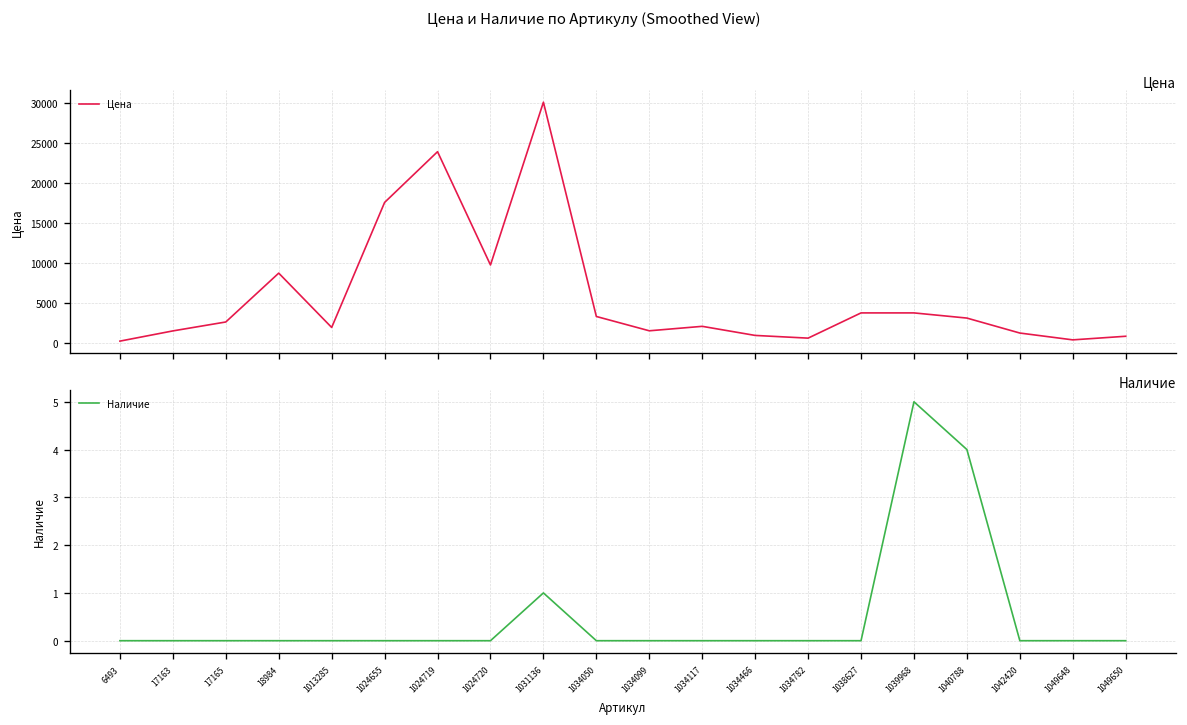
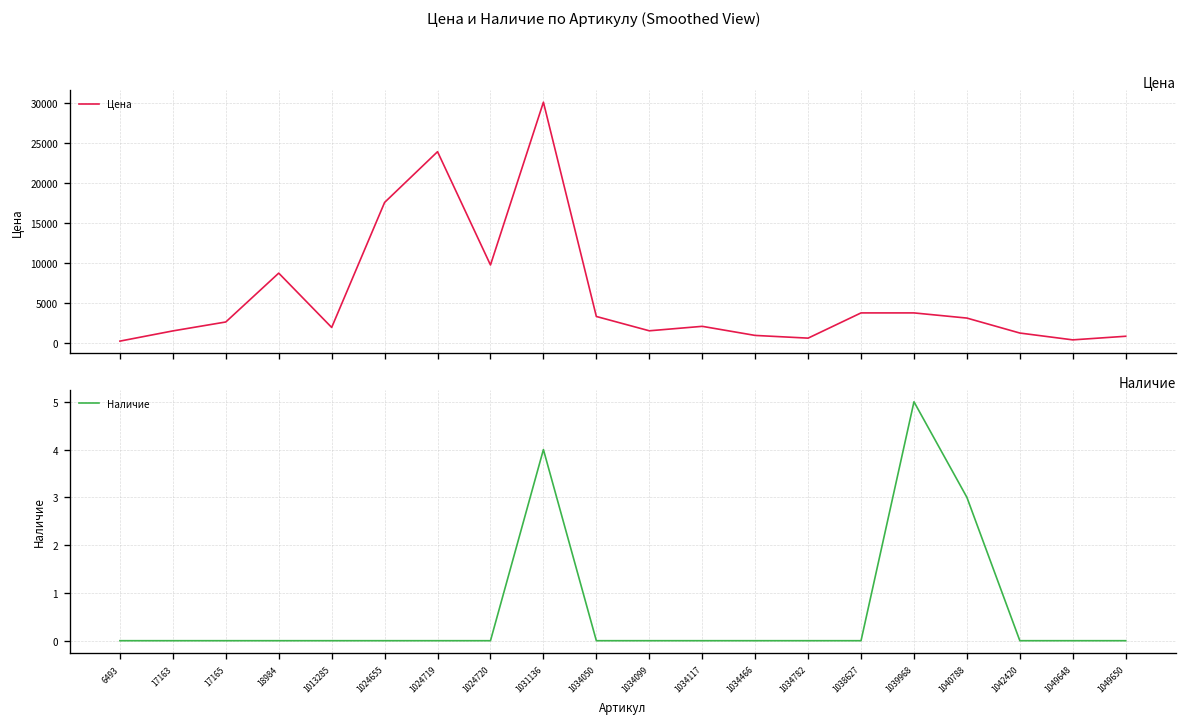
  {
    "Наличие": {
      "6493": 0,
      "17163": 0,
      "17165": 0,
      "18984": 0,
      "1013285": 0,
      "1024655": 0,
      "1024719": 0,
      "1024720": 0,
-     "1031136": 1,
+     "1031136": 4,
      "1034050": 0,
      "1034099": 0,
      "1034117": 0,
      "1034466": 0,
      "1034782": 0,
      "1038627": 0,
      "1039968": 5,
-     "1040788": 4,
+     "1040788": 3,
      "1042420": 0,
      "1049648": 0,
      "1049650": 0
    }
  }
